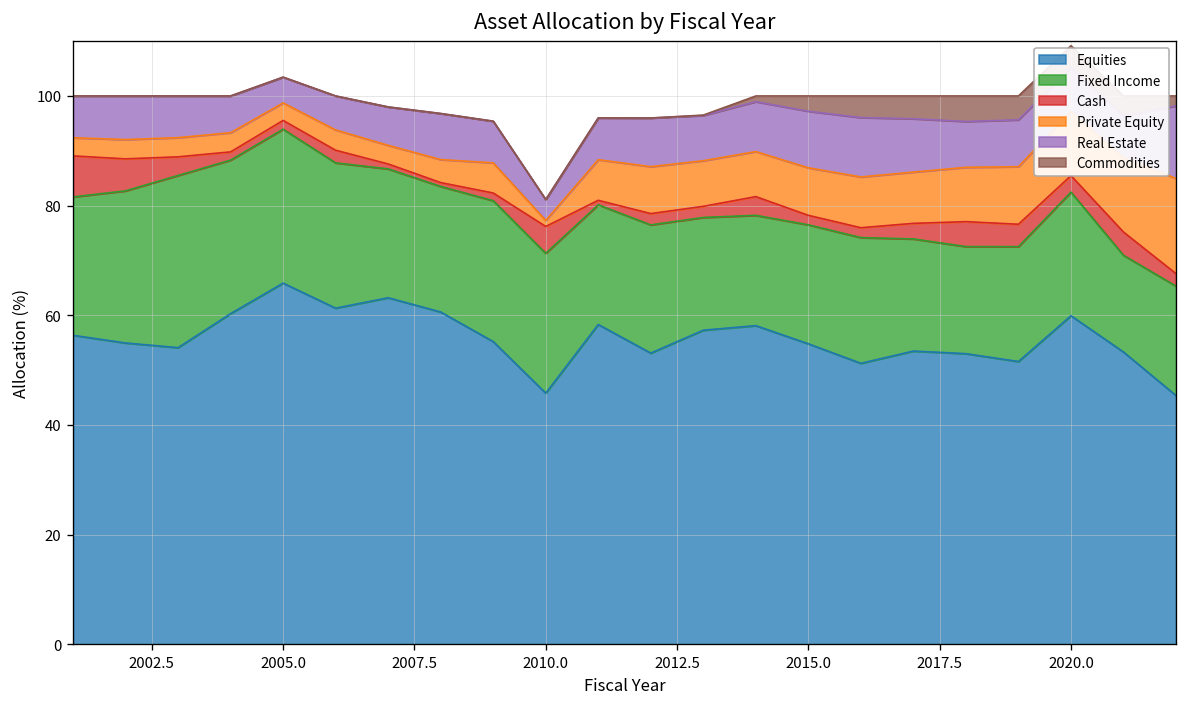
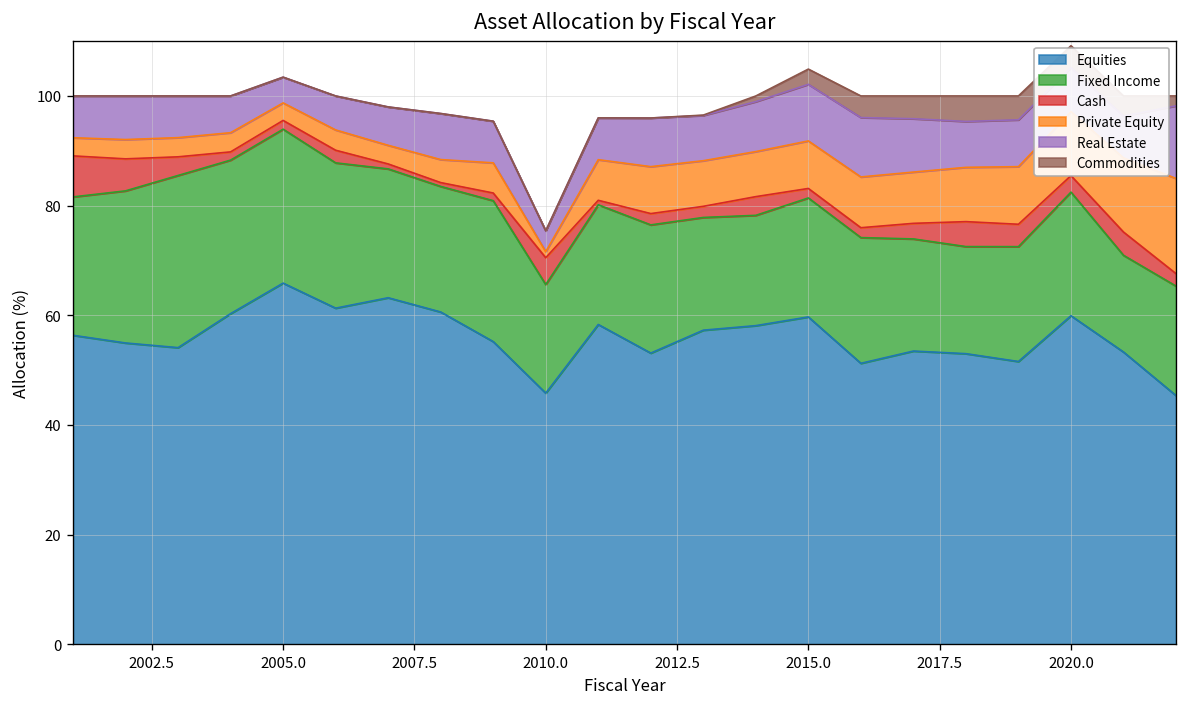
  {
    "Equities": {
      "2005.0": 66,
      "2010.0": 46,
-     "2015.0": 55,
+     "2015.0": 60,
      "2020.0": 60
    },
    "Fixed Income": {
      "2005.0": 28,
-     "2010.0": 26,
+     "2010.0": 20,
      "2015.0": 22,
      "2020.0": 23
    },
    "Cash": {
      "2005.0": 2,
      "2010.0": 5,
      "2015.0": 2,
      "2020.0": 3
    },
    "Private Equity": {
      "2005.0": 3,
      "2010.0": 1,
      "2015.0": 9
    },
    "Real Estate": {
      "2015.0": 10
    },
    "Commodities": {
      "2015.0": 3,
      "2020.0": 4
    }
  }
